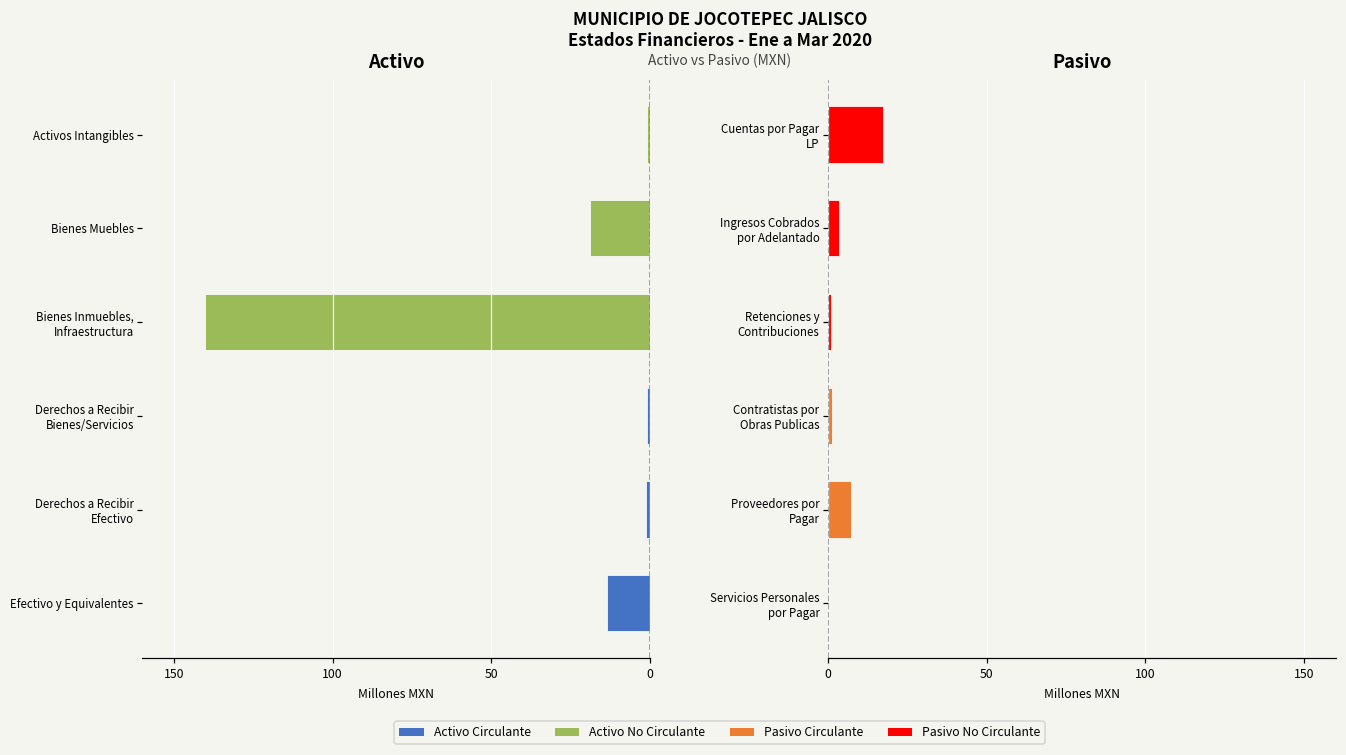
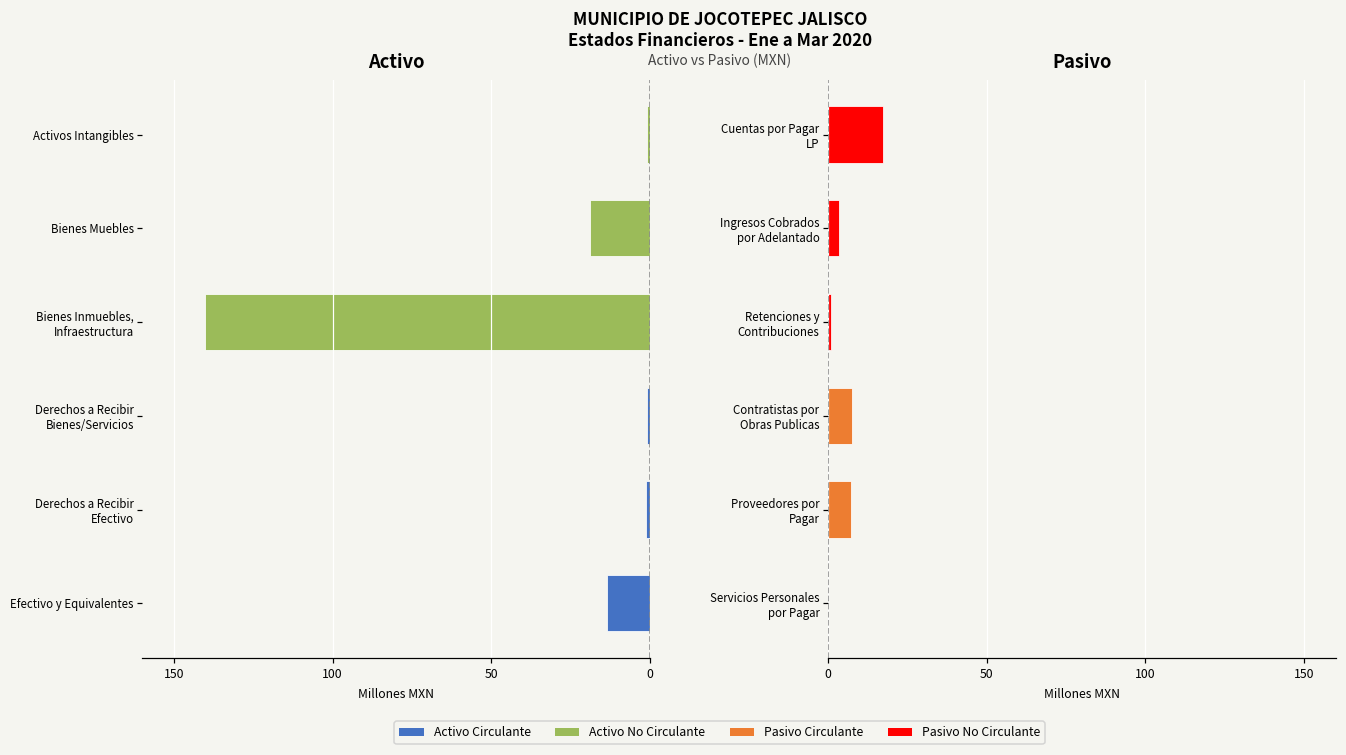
  {
    "Pasivo": {
      "Cuentas por Pagar LP": 17,
      "Ingresos Cobrados por Adelantado": 3,
      "Retenciones y Contribuciones": 1,
-     "Contratistas por Obras Publicas": 1,
+     "Contratistas por Obras Publicas": 7,
      "Proveedores por Pagar": 7
    }
  }
